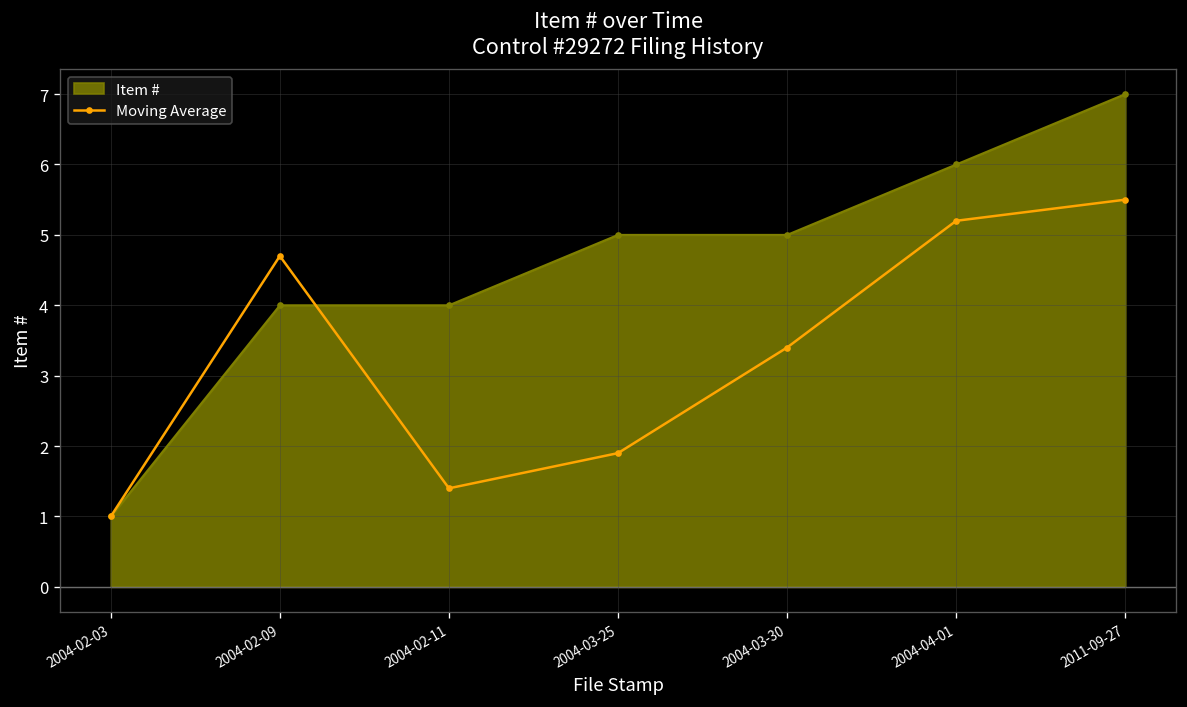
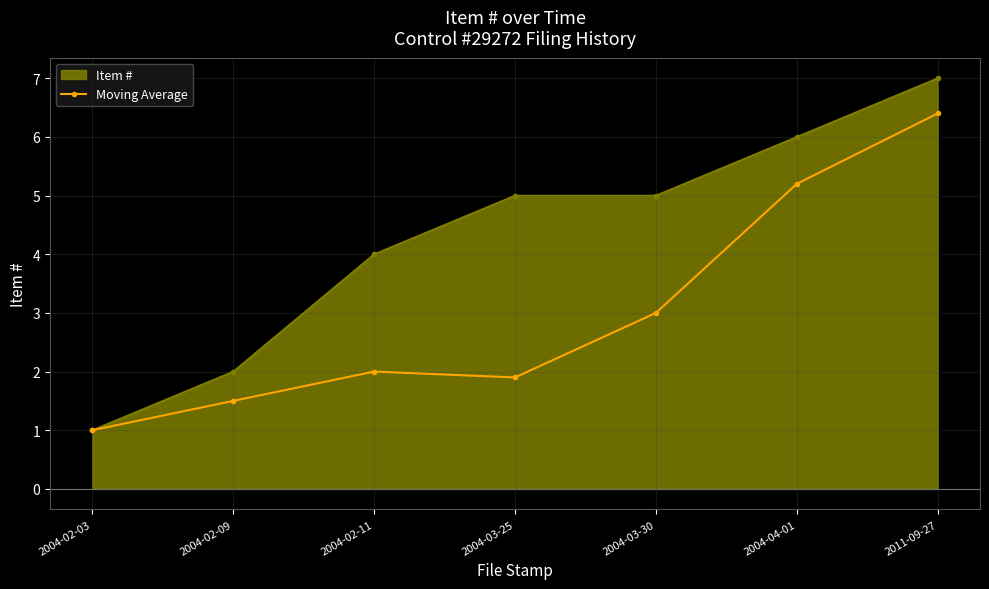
  {
    "Item #": {
-     "2004-02-09": 4,
+     "2004-02-09": 2,
      "2004-02-11": 4,
      "2004-03-25": 5,
      "2004-03-30": 5,
      "2004-04-01": 6,
      "2011-09-27": 7
    },
    "Moving Average": {
-     "2004-02-09": 4.7,
-     "2004-02-11": 1.4,
+     "2004-02-09": 1.5,
+     "2004-02-11": 2.0,
      "2004-03-25": 1.9,
-     "2004-03-30": 3.4,
+     "2004-03-30": 3.0,
      "2004-04-01": 5.2,
-     "2011-09-27": 5.5
+     "2011-09-27": 6.4
    }
  }
